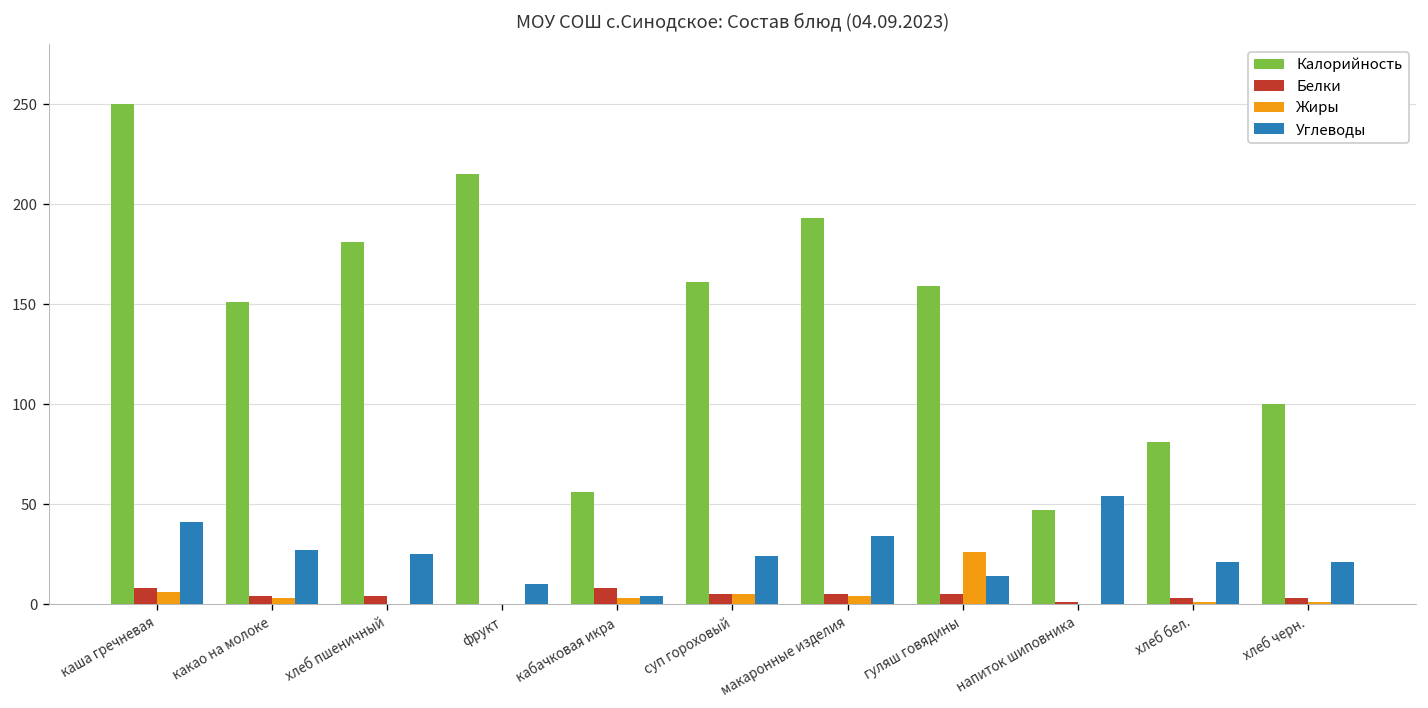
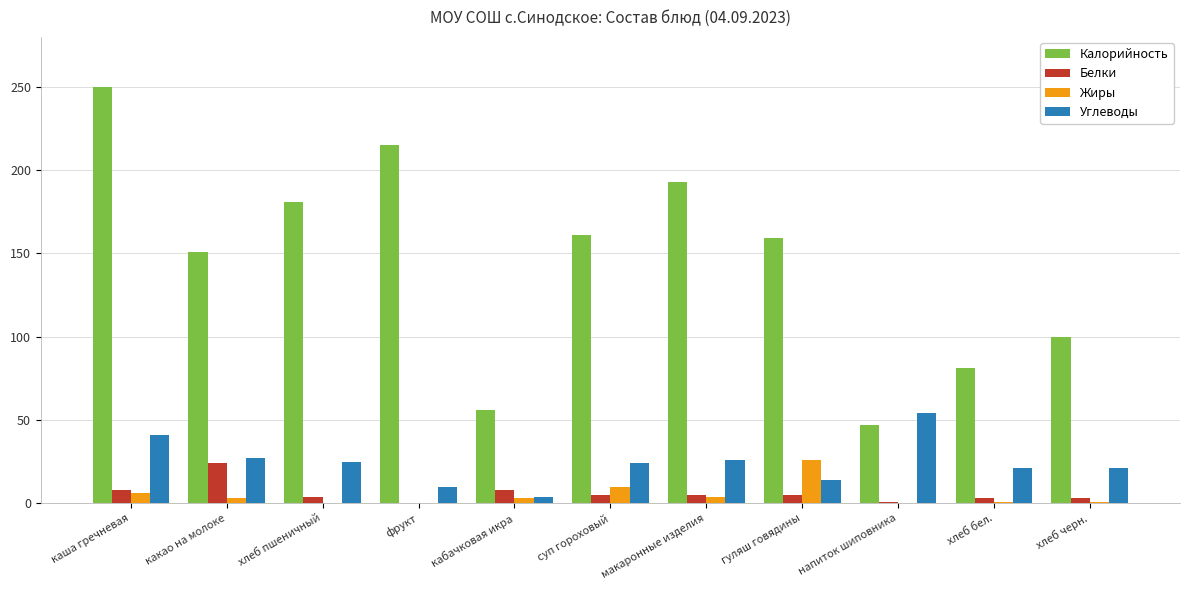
  {
    "Калорийность": {
      "каша гречневая": 250,
      "какао на молоке": 151,
      "хлеб пшеничный": 181,
      "фрукт": 215,
      "кабачковая икра": 56,
      "суп гороховый": 161,
      "макаронные изделия": 193,
      "гуляш говядины": 159,
      "напиток шиповника": 47,
      "хлеб бел.": 81,
      "хлеб черн.": 100
    },
    "Белки": {
      "каша гречневая": 8,
-     "какао на молоке": 4,
+     "какао на молоке": 24,
      "хлеб пшеничный": 4,
      "фрукт": 0,
      "кабачковая икра": 8,
      "суп гороховый": 5,
      "макаронные изделия": 5,
      "гуляш говядины": 5,
      "хлеб бел.": 3,
      "хлеб черн.": 3
    },
    "Жиры": {
      "каша гречневая": 6,
      "какао на молоке": 3,
      "хлеб пшеничный": 0,
      "фрукт": 0,
      "кабачковая икра": 3,
-     "суп гороховый": 5,
+     "суп гороховый": 10,
      "макаронные изделия": 4,
      "гуляш говядины": 26,
      "напиток шиповника": 0
    },
    "Углеводы": {
      "каша гречневая": 41,
      "какао на молоке": 27,
      "хлеб пшеничный": 25,
      "фрукт": 10,
      "кабачковая икра": 4,
      "суп гороховый": 24,
-     "макаронные изделия": 34,
+     "макаронные изделия": 26,
      "гуляш говядины": 14,
      "напиток шиповника": 54,
      "хлеб бел.": 21,
      "хлеб черн.": 21
    }
  }
